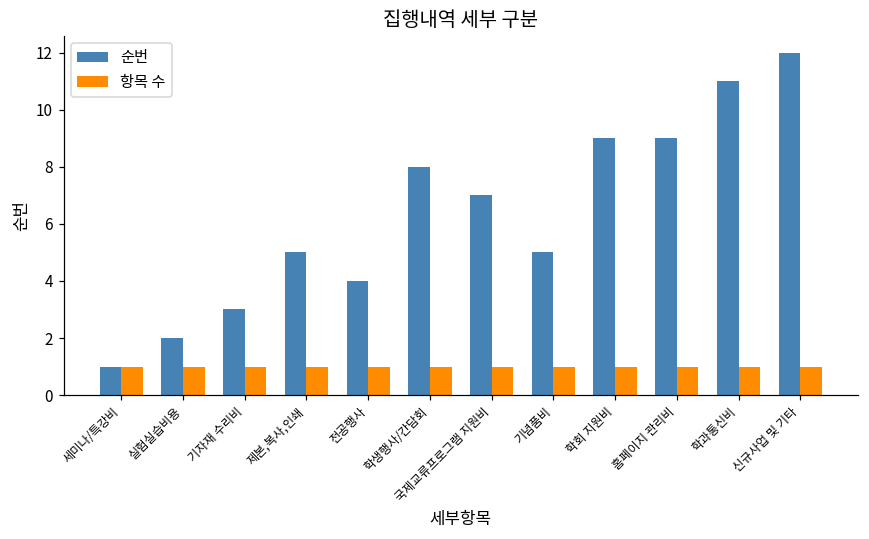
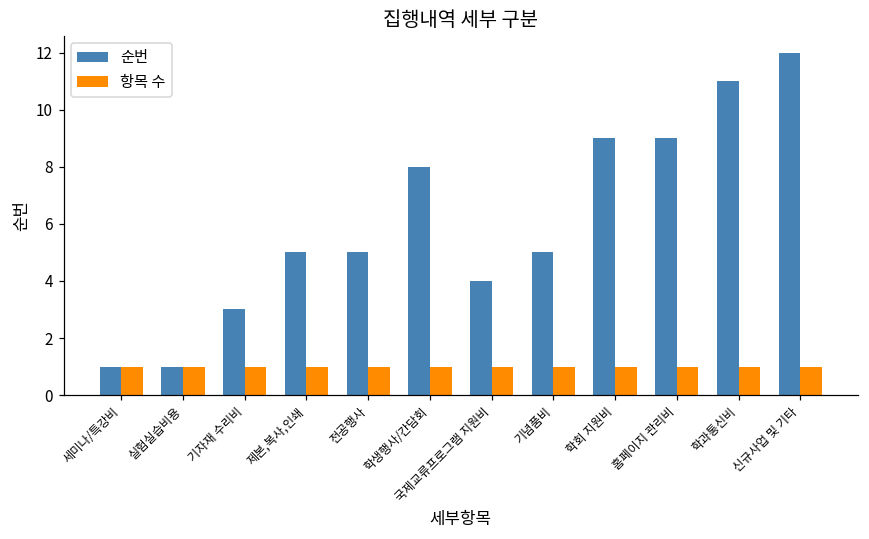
  {
    "순번": {
      "세미나/특강비": 1,
-     "실험실습비용": 2,
+     "실험실습비용": 1,
      "기자재 수리비": 3,
      "제본,복사,인쇄": 5,
-     "전공행사": 4,
+     "전공행사": 5,
      "학생행사/간담회": 8,
-     "국제교류프로그램 지원비": 7,
+     "국제교류프로그램 지원비": 4,
      "기념품비": 5,
      "학회 지원비": 9,
      "홈페이지 관리비": 9,
      "학과통신비": 11,
      "신규사업 및 기타": 12
    },
    "항목 수": {
      "세미나/특강비": 1,
      "실험실습비용": 1,
      "기자재 수리비": 1,
      "제본,복사,인쇄": 1,
      "전공행사": 1,
      "학생행사/간담회": 1,
      "국제교류프로그램 지원비": 1,
      "기념품비": 1,
      "학회 지원비": 1,
      "홈페이지 관리비": 1,
      "학과통신비": 1,
      "신규사업 및 기타": 1
    }
  }
